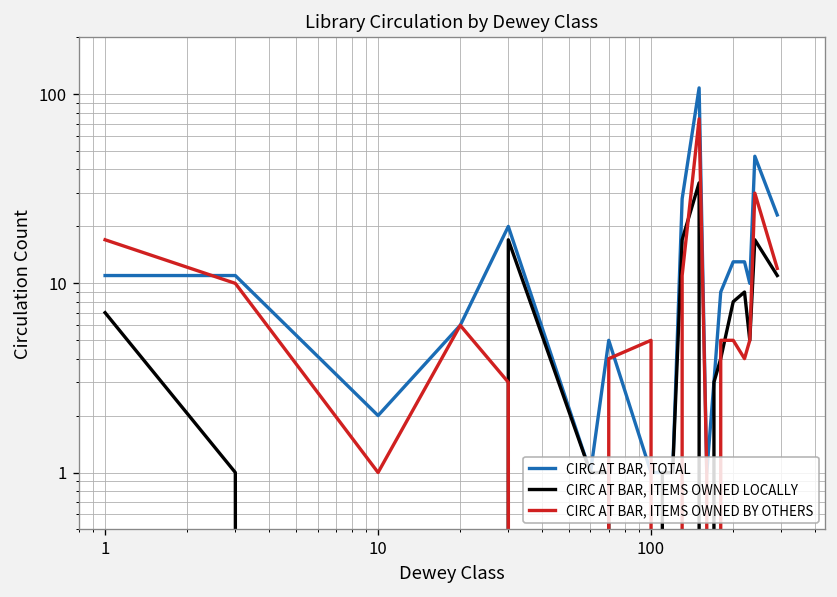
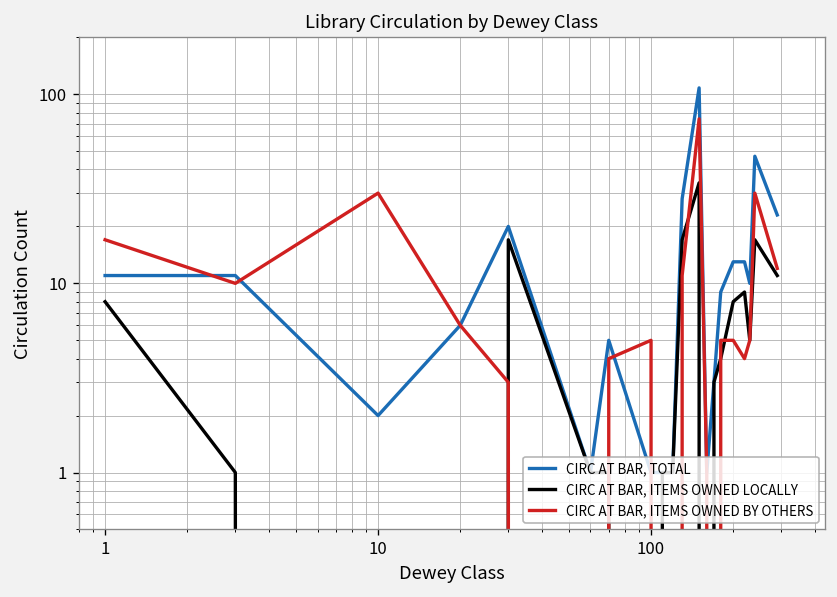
  {
    "CIRC AT BAR, TOTAL": {
      "1": 11,
      "10": 2
    },
    "CIRC AT BAR, ITEMS OWNED LOCALLY": {
-     "1": 7
+     "1": 8
    },
    "CIRC AT BAR, ITEMS OWNED BY OTHERS": {
      "1": 17,
-     "10": 1,
+     "10": 30,
      "100": 5
    }
  }
